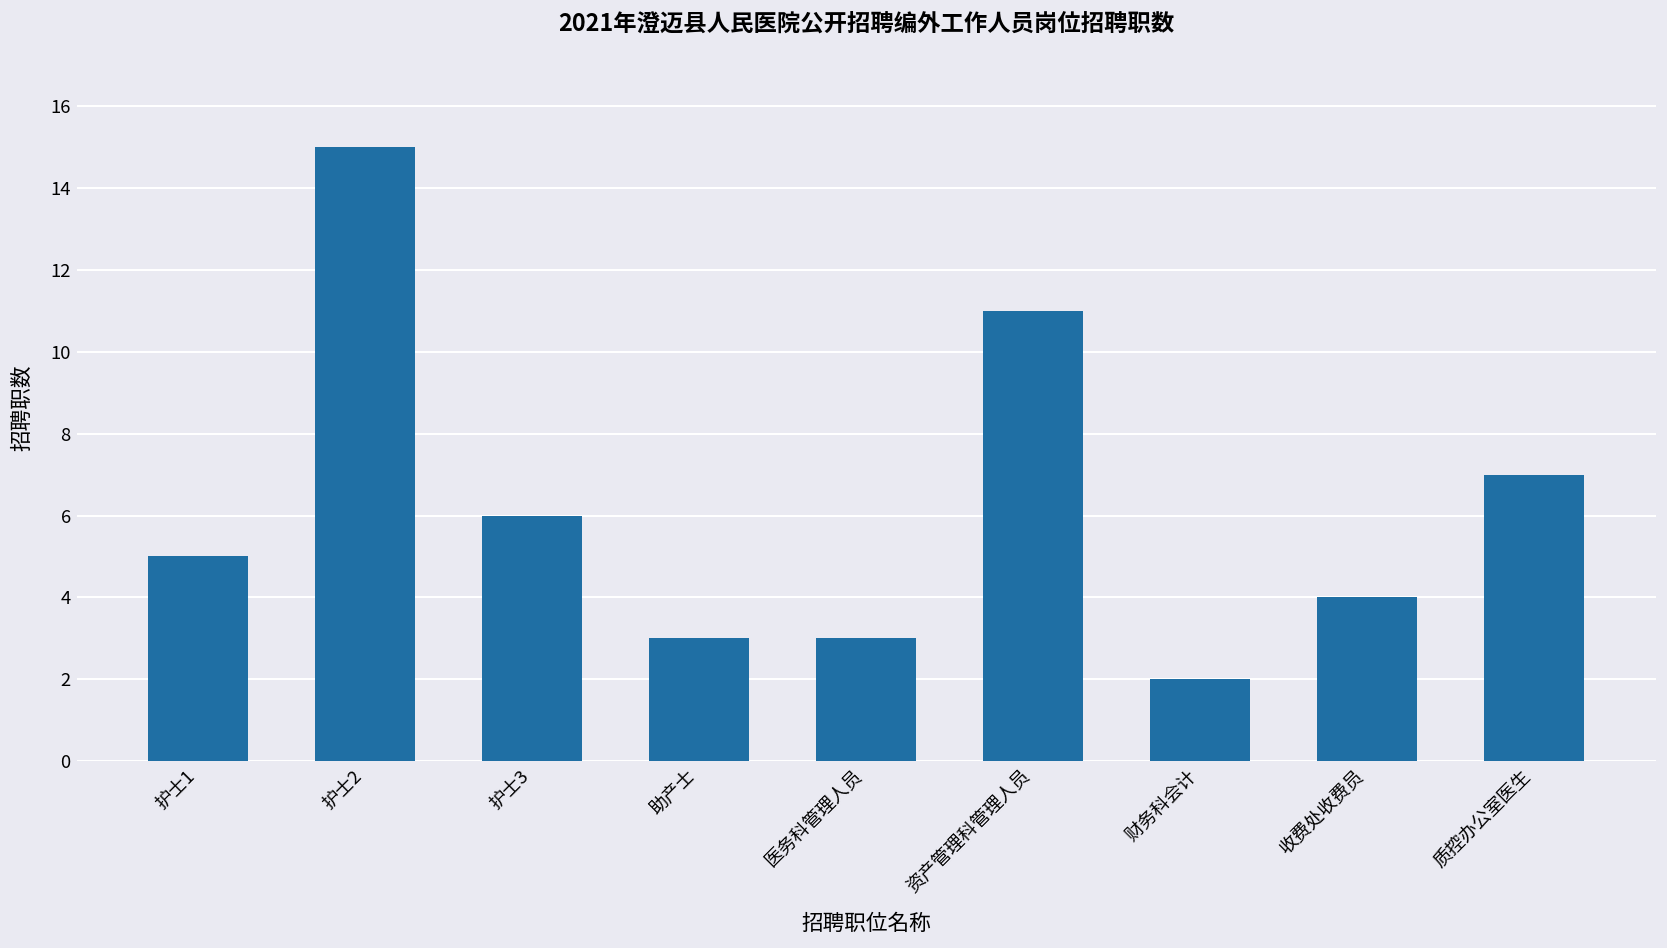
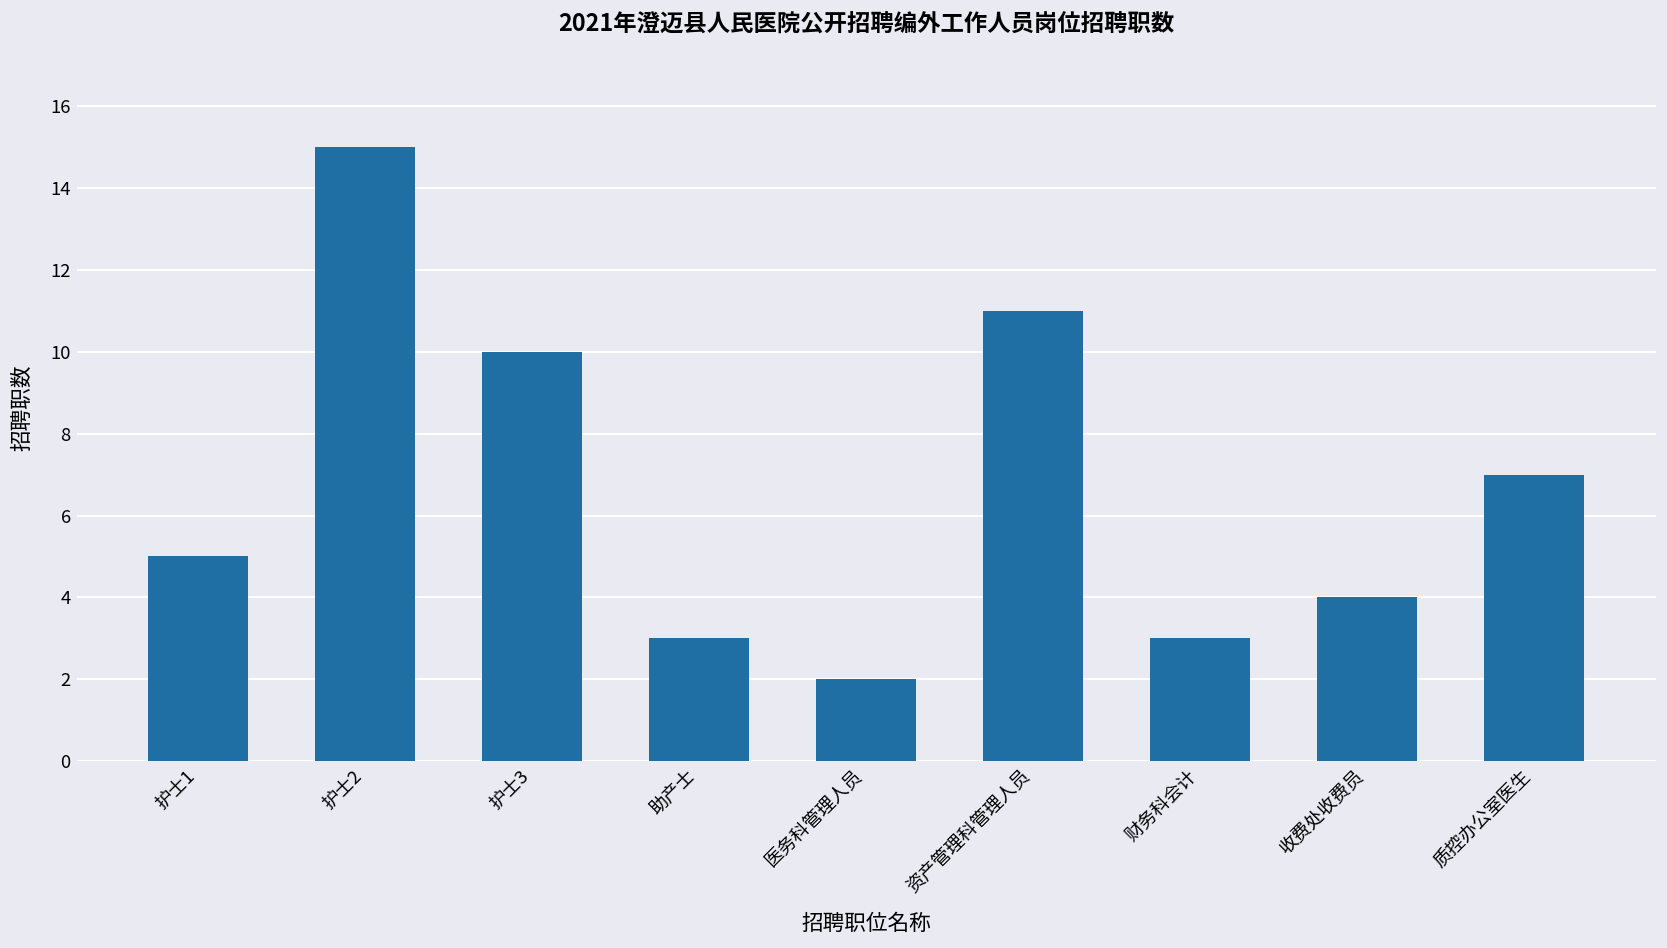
  {
    "护士1": 5,
    "护士2": 15,
-   "护士3": 6,
+   "护士3": 10,
    "助产士": 3,
-   "医务科管理人员": 3,
+   "医务科管理人员": 2,
    "资产管理科管理人员": 11,
-   "财务科会计": 2,
+   "财务科会计": 3,
    "收费处收费员": 4,
    "质控办公室医生": 7
  }
